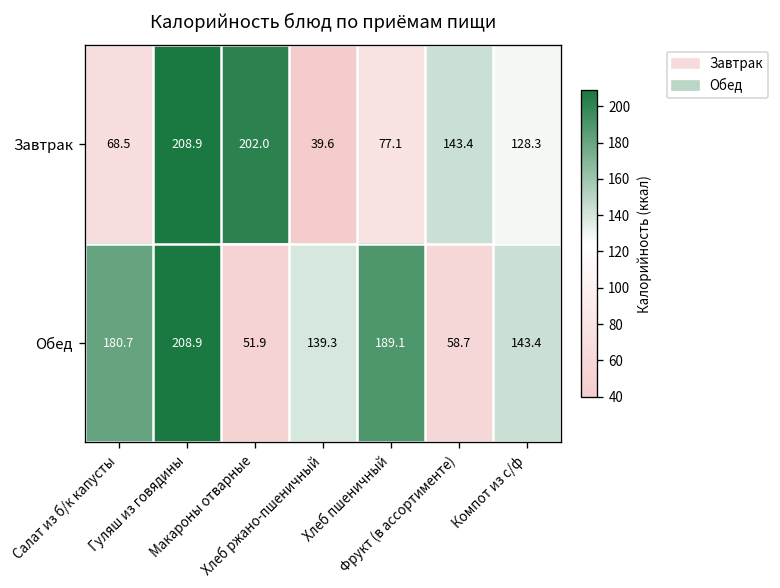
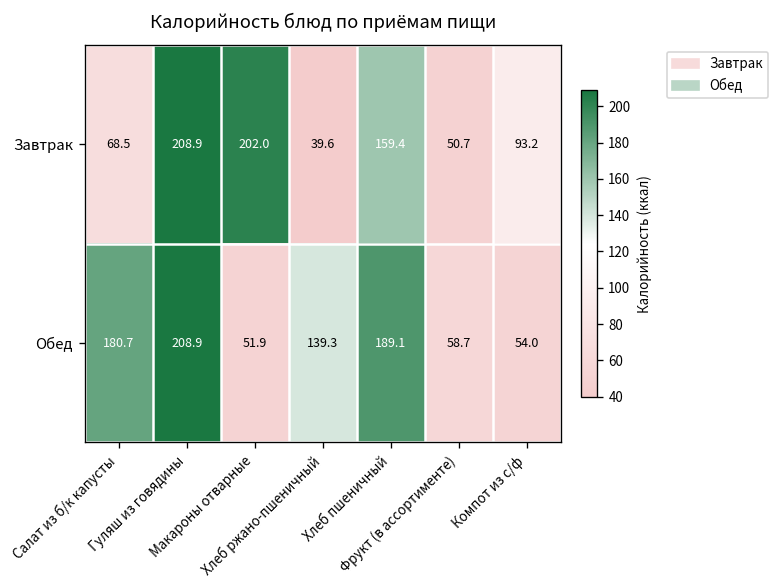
  {
    "Завтрак": {
      "Салат из б/к капусты": 68.5,
      "Гуляш из говядины": 208.9,
      "Макароны отварные": 202.0,
      "Хлеб ржано-пшеничный": 39.6,
-     "Хлеб пшеничный": 77.1,
-     "Фрукт (в ассортименте)": 143.4,
-     "Компот из с/ф": 128.3
+     "Хлеб пшеничный": 159.4,
+     "Фрукт (в ассортименте)": 50.7,
+     "Компот из с/ф": 93.2
    },
    "Обед": {
      "Салат из б/к капусты": 180.7,
      "Гуляш из говядины": 208.9,
      "Макароны отварные": 51.9,
      "Хлеб ржано-пшеничный": 139.3,
      "Хлеб пшеничный": 189.1,
      "Фрукт (в ассортименте)": 58.7,
-     "Компот из с/ф": 143.4
+     "Компот из с/ф": 54.0
    }
  }
